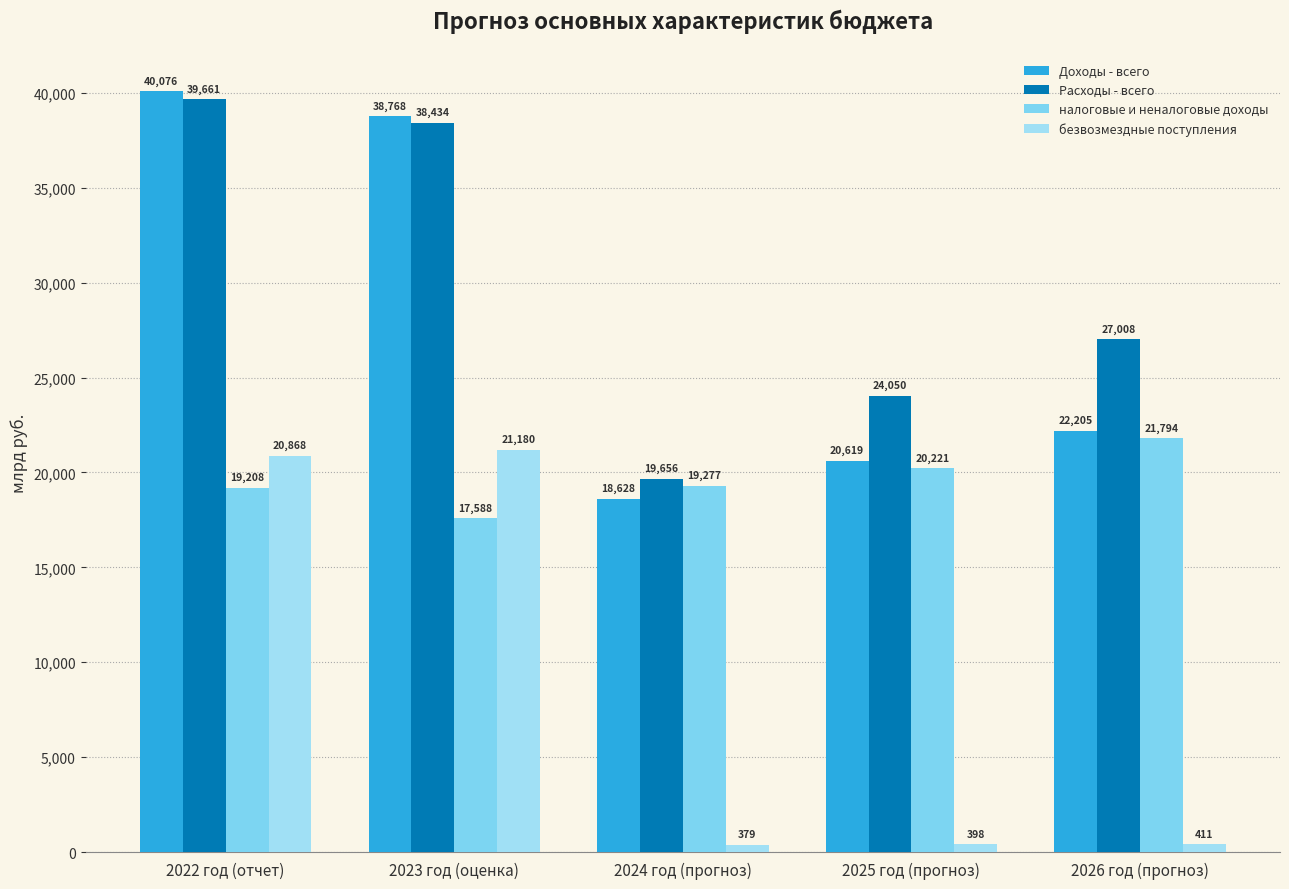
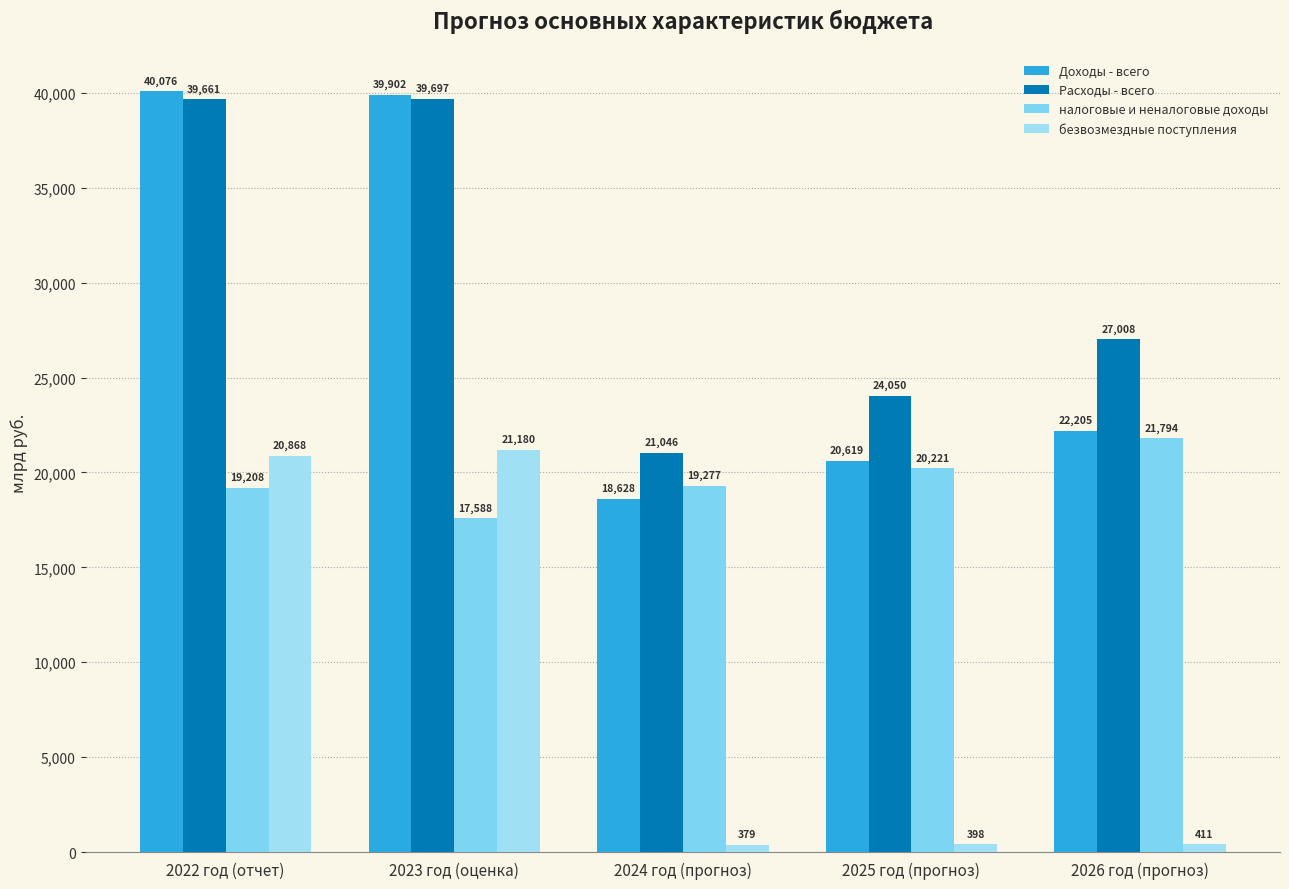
  {
    "Доходы - всего": {
      "2022 год (отчет)": "40,076",
-     "2023 год (оценка)": "38,768",
+     "2023 год (оценка)": "39,902",
      "2024 год (прогноз)": "18,628",
      "2025 год (прогноз)": "20,619",
      "2026 год (прогноз)": "22,205"
    },
    "Расходы - всего": {
      "2022 год (отчет)": "39,661",
-     "2023 год (оценка)": "38,434",
-     "2024 год (прогноз)": "19,656",
+     "2023 год (оценка)": "39,697",
+     "2024 год (прогноз)": "21,046",
      "2025 год (прогноз)": "24,050",
      "2026 год (прогноз)": "27,008"
    }
  }
